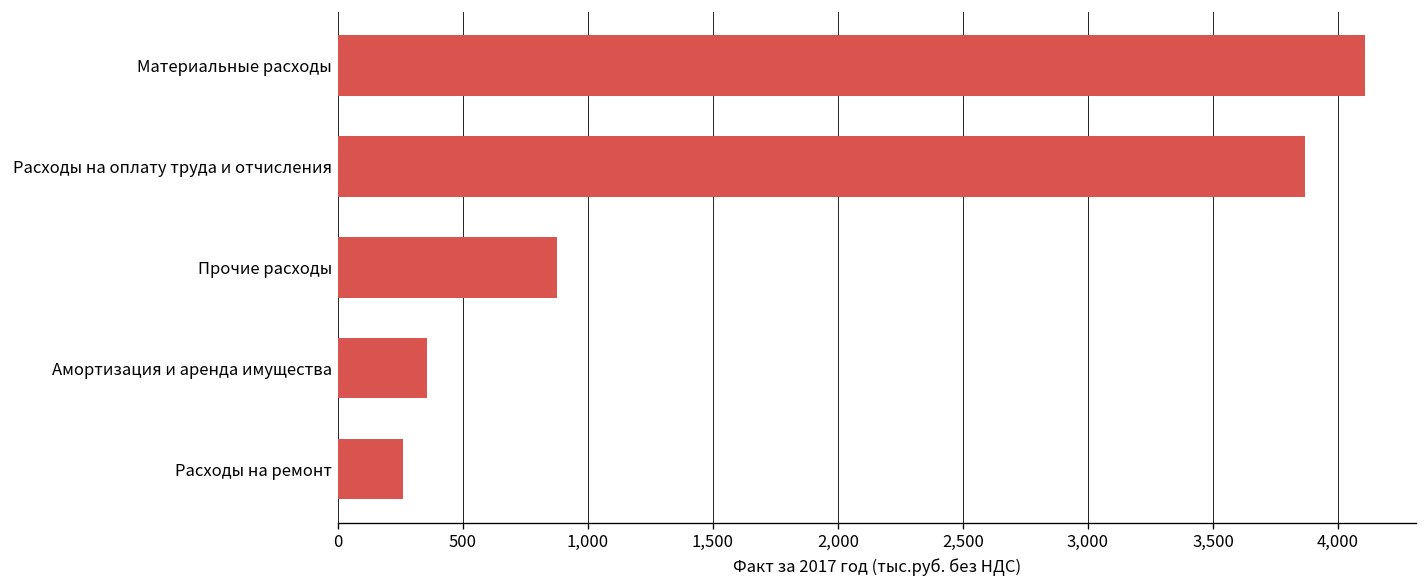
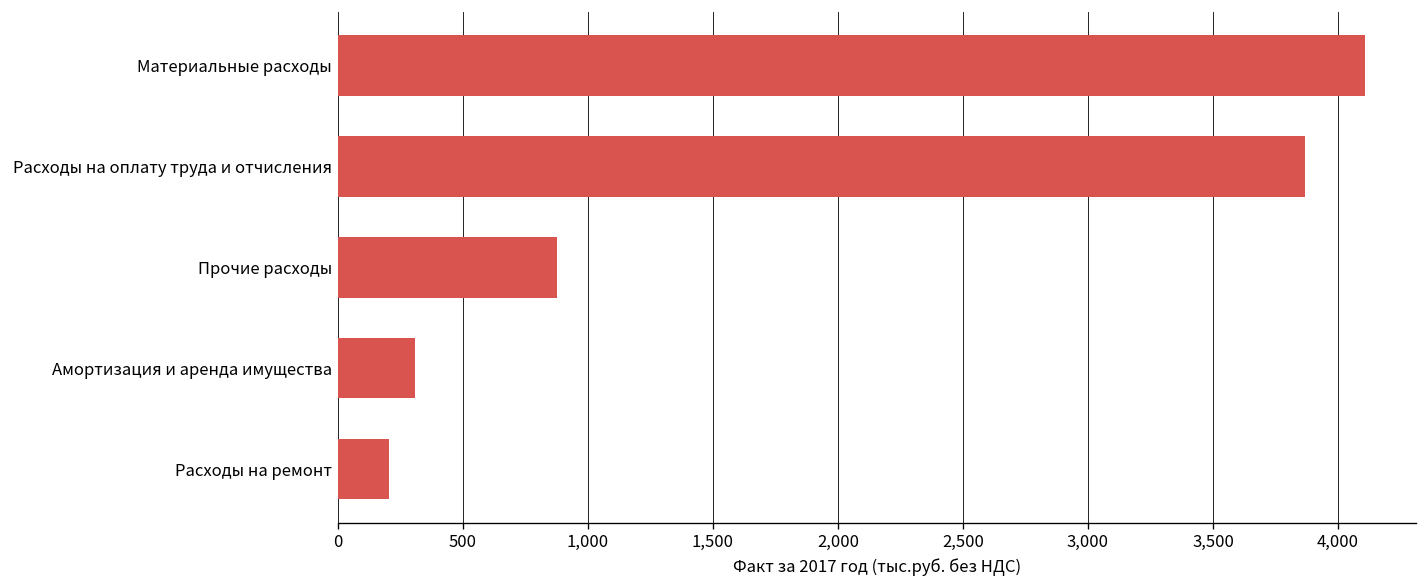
  {
    "Материальные расходы": "4,110",
    "Расходы на оплату труда и отчисления": "3,870",
    "Прочие расходы": "880",
-   "Амортизация и аренда имущества": "360",
-   "Расходы на ремонт": "260"
+   "Амортизация и аренда имущества": "310",
+   "Расходы на ремонт": "210"
  }
